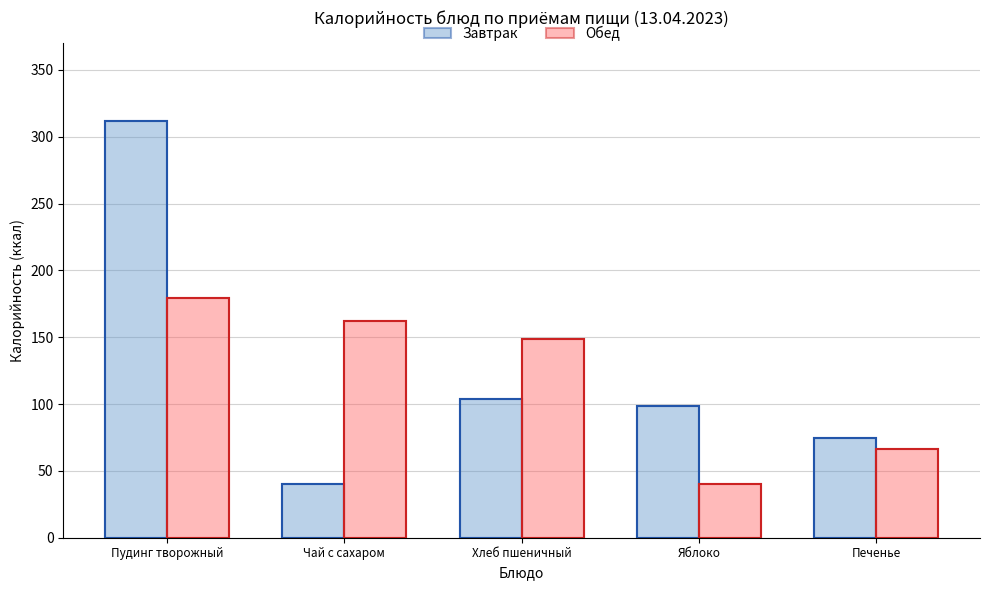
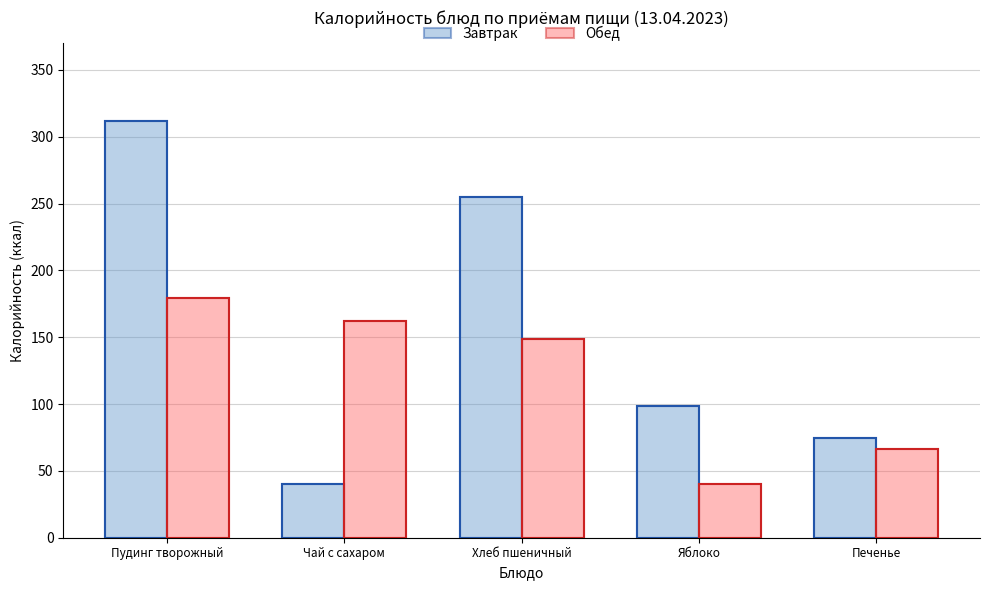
  {
    "Завтрак": {
      "Пудинг творожный": 312,
      "Чай с сахаром": 40,
-     "Хлеб пшеничный": 104,
+     "Хлеб пшеничный": 255,
      "Яблоко": 99,
      "Печенье": 75
    },
    "Обед": {
      "Пудинг творожный": 180,
      "Чай с сахаром": 162,
      "Хлеб пшеничный": 148,
      "Яблоко": 40,
      "Печенье": 66
    }
  }
